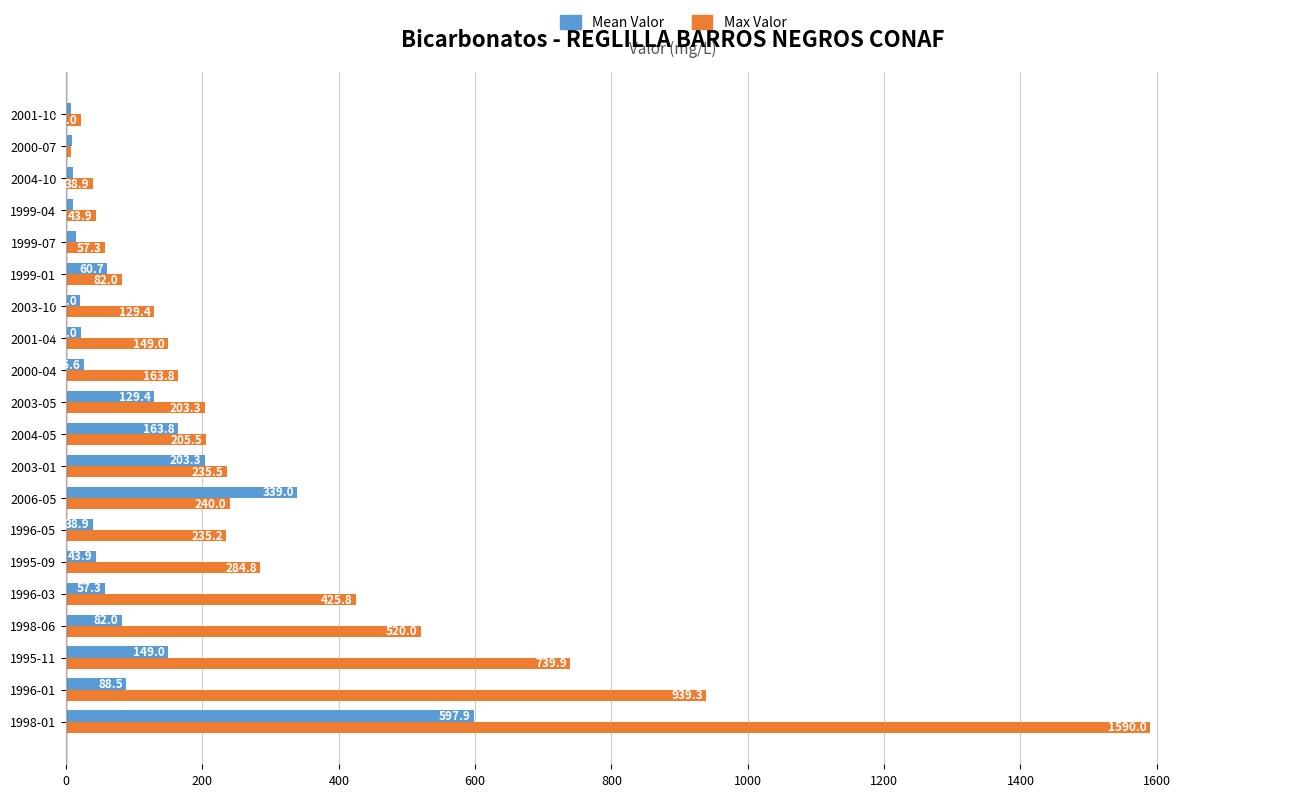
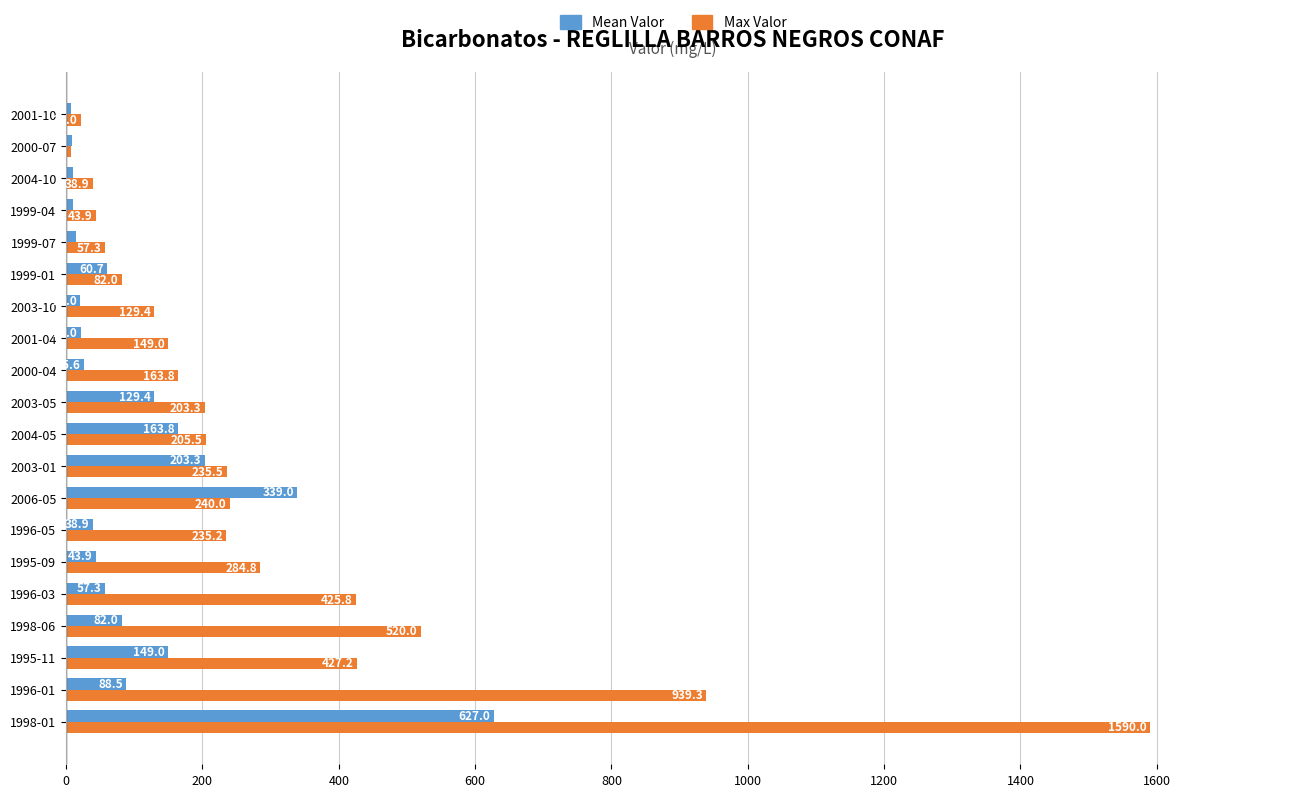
  {
    "Mean Valor": {
      "1999-01": 60.7,
      "2003-05": 129.4,
      "2004-05": 163.8,
      "2003-01": 203.3,
      "2006-05": 339.0,
      "1996-05": 38.9,
      "1995-09": 43.9,
      "1996-03": 57.3,
      "1998-06": 82.0,
      "1995-11": 149.0,
      "1996-01": 88.5,
-     "1998-01": 597.9
+     "1998-01": 627.0
    },
    "Max Valor": {
      "2004-10": 38.9,
      "1999-04": 43.9,
      "1999-07": 57.3,
      "1999-01": 82.0,
      "2003-10": 129.4,
      "2001-04": 149.0,
      "2000-04": 163.8,
      "2003-05": 203.3,
      "2004-05": 205.5,
      "2003-01": 235.5,
      "2006-05": 240.0,
      "1996-05": 235.2,
      "1995-09": 284.8,
      "1996-03": 425.8,
      "1998-06": 520.0,
-     "1995-11": 739.9,
+     "1995-11": 427.2,
      "1996-01": 939.3,
      "1998-01": 1590.0
    }
  }
